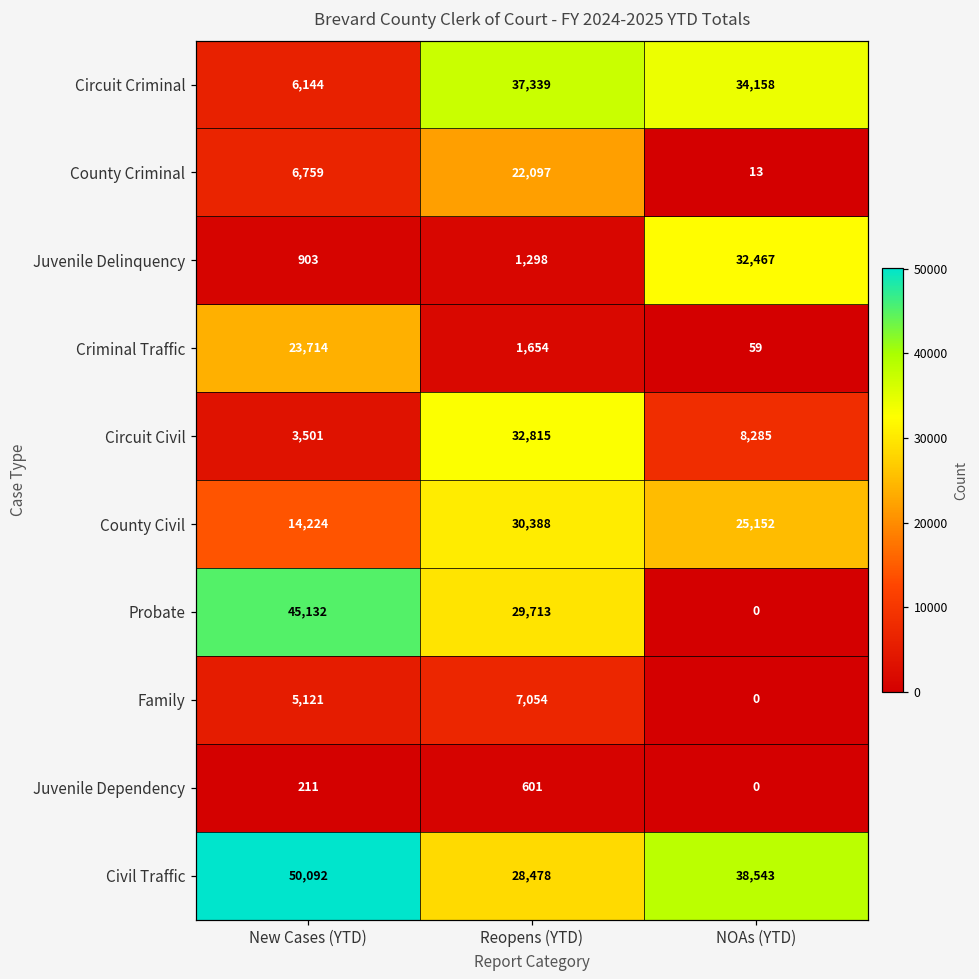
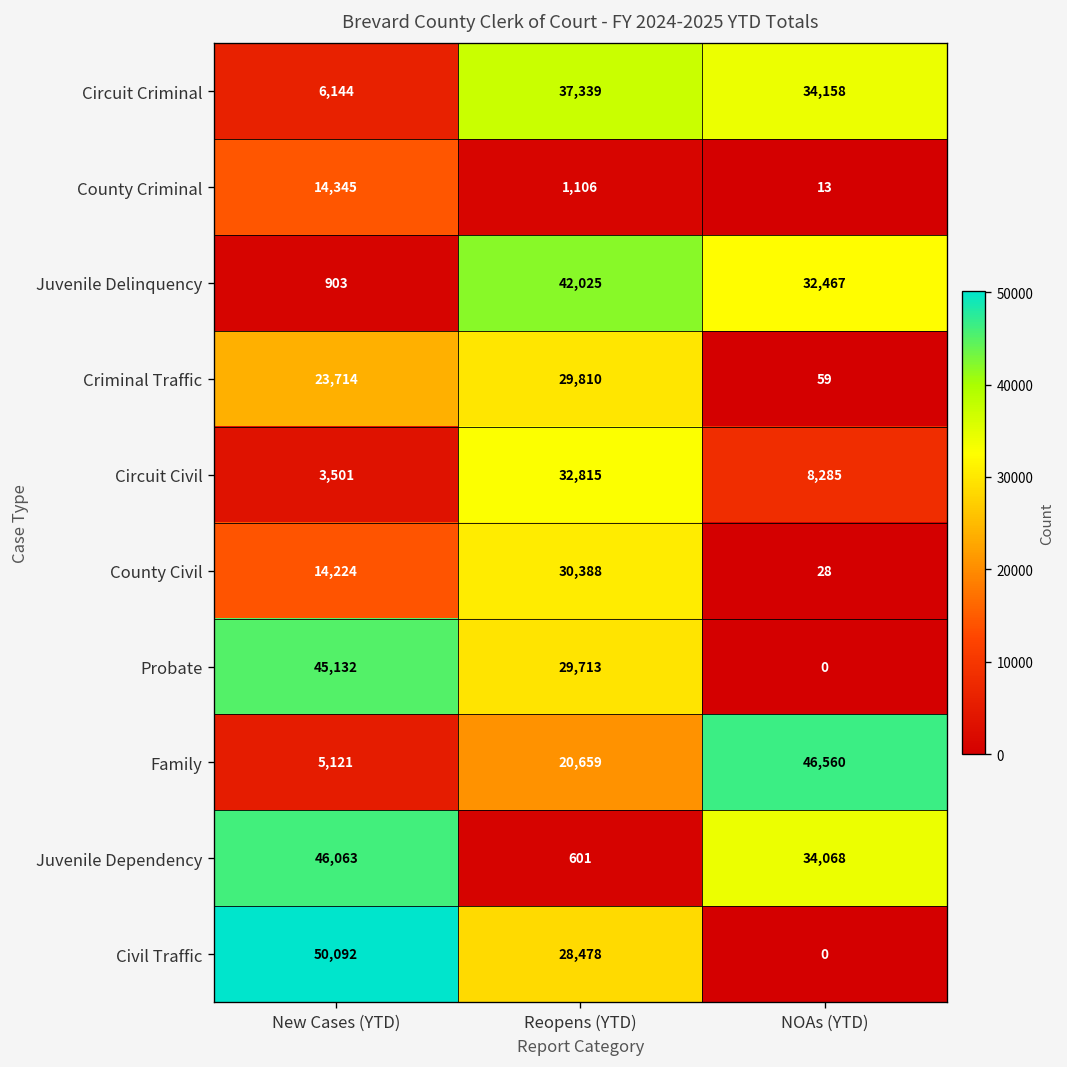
  {
    "Circuit Criminal": {
      "New Cases (YTD)": "6,144",
      "Reopens (YTD)": "37,339",
      "NOAs (YTD)": "34,158"
    },
    "County Criminal": {
-     "New Cases (YTD)": "6,759",
-     "Reopens (YTD)": "22,097",
+     "New Cases (YTD)": "14,345",
+     "Reopens (YTD)": "1,106",
      "NOAs (YTD)": "13"
    },
    "Juvenile Delinquency": {
      "New Cases (YTD)": "903",
-     "Reopens (YTD)": "1,298",
+     "Reopens (YTD)": "42,025",
      "NOAs (YTD)": "32,467"
    },
    "Criminal Traffic": {
      "New Cases (YTD)": "23,714",
-     "Reopens (YTD)": "1,654",
+     "Reopens (YTD)": "29,810",
      "NOAs (YTD)": "59"
    },
    "Circuit Civil": {
      "New Cases (YTD)": "3,501",
      "Reopens (YTD)": "32,815",
      "NOAs (YTD)": "8,285"
    },
    "County Civil": {
      "New Cases (YTD)": "14,224",
      "Reopens (YTD)": "30,388",
-     "NOAs (YTD)": "25,152"
+     "NOAs (YTD)": "28"
    },
    "Probate": {
      "New Cases (YTD)": "45,132",
      "Reopens (YTD)": "29,713",
      "NOAs (YTD)": "0"
    },
    "Family": {
      "New Cases (YTD)": "5,121",
-     "Reopens (YTD)": "7,054",
-     "NOAs (YTD)": "0"
+     "Reopens (YTD)": "20,659",
+     "NOAs (YTD)": "46,560"
    },
    "Juvenile Dependency": {
-     "New Cases (YTD)": "211",
+     "New Cases (YTD)": "46,063",
      "Reopens (YTD)": "601",
-     "NOAs (YTD)": "0"
+     "NOAs (YTD)": "34,068"
    },
    "Civil Traffic": {
      "New Cases (YTD)": "50,092",
      "Reopens (YTD)": "28,478",
-     "NOAs (YTD)": "38,543"
+     "NOAs (YTD)": "0"
    }
  }
